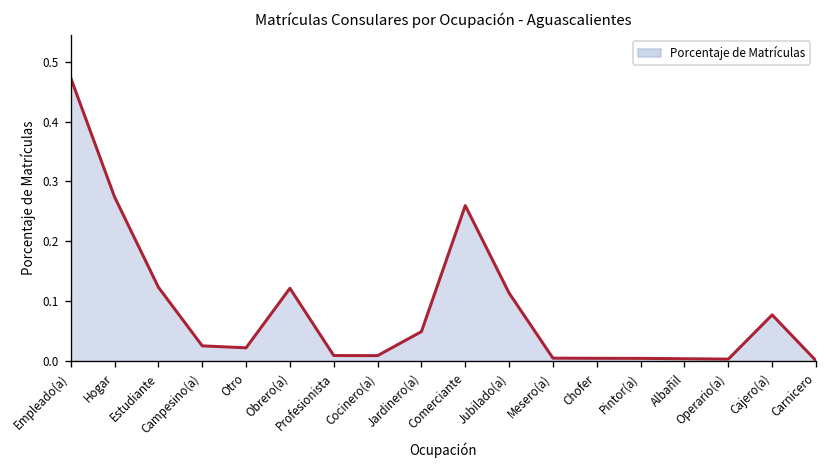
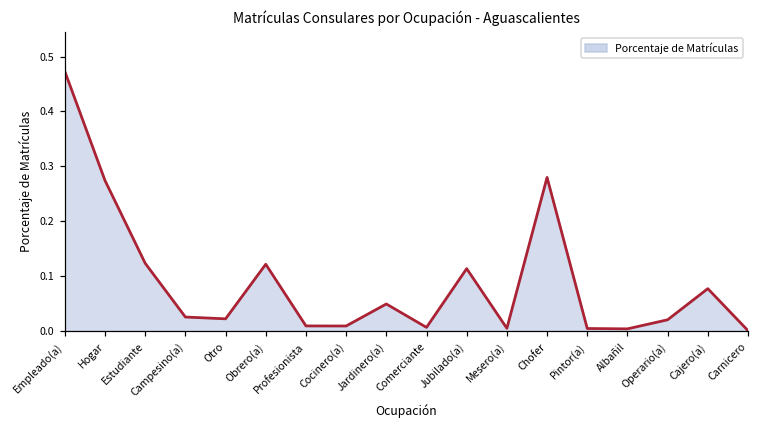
  {
    "Empleado(a)": 0.47,
    "Hogar": 0.27,
    "Estudiante": 0.12,
    "Campesino(a)": 0.03,
    "Otro": 0.02,
    "Obrero(a)": 0.12,
    "Profesionista": 0.01,
    "Cocinero(a)": 0.01,
    "Jardinero(a)": 0.05,
-   "Comerciante": 0.26,
+   "Comerciante": 0.01,
    "Jubilado(a)": 0.11,
    "Mesero(a)": 0.00,
-   "Chofer": 0.00,
+   "Chofer": 0.28,
    "Pintor(a)": 0.00,
    "Albañil": 0.00,
-   "Operario(a)": 0.00,
+   "Operario(a)": 0.02,
    "Cajero(a)": 0.08,
    "Carnicero": 0.00
  }
